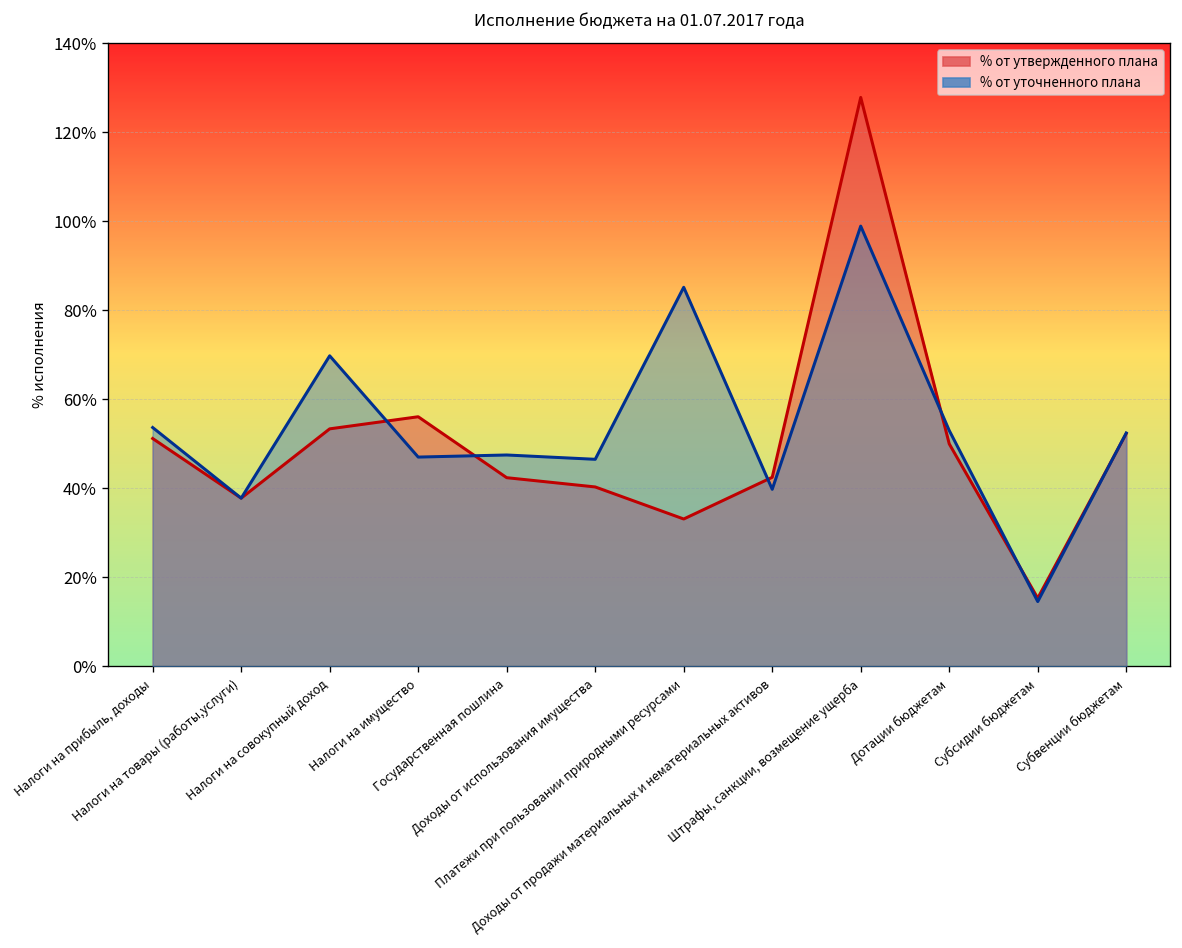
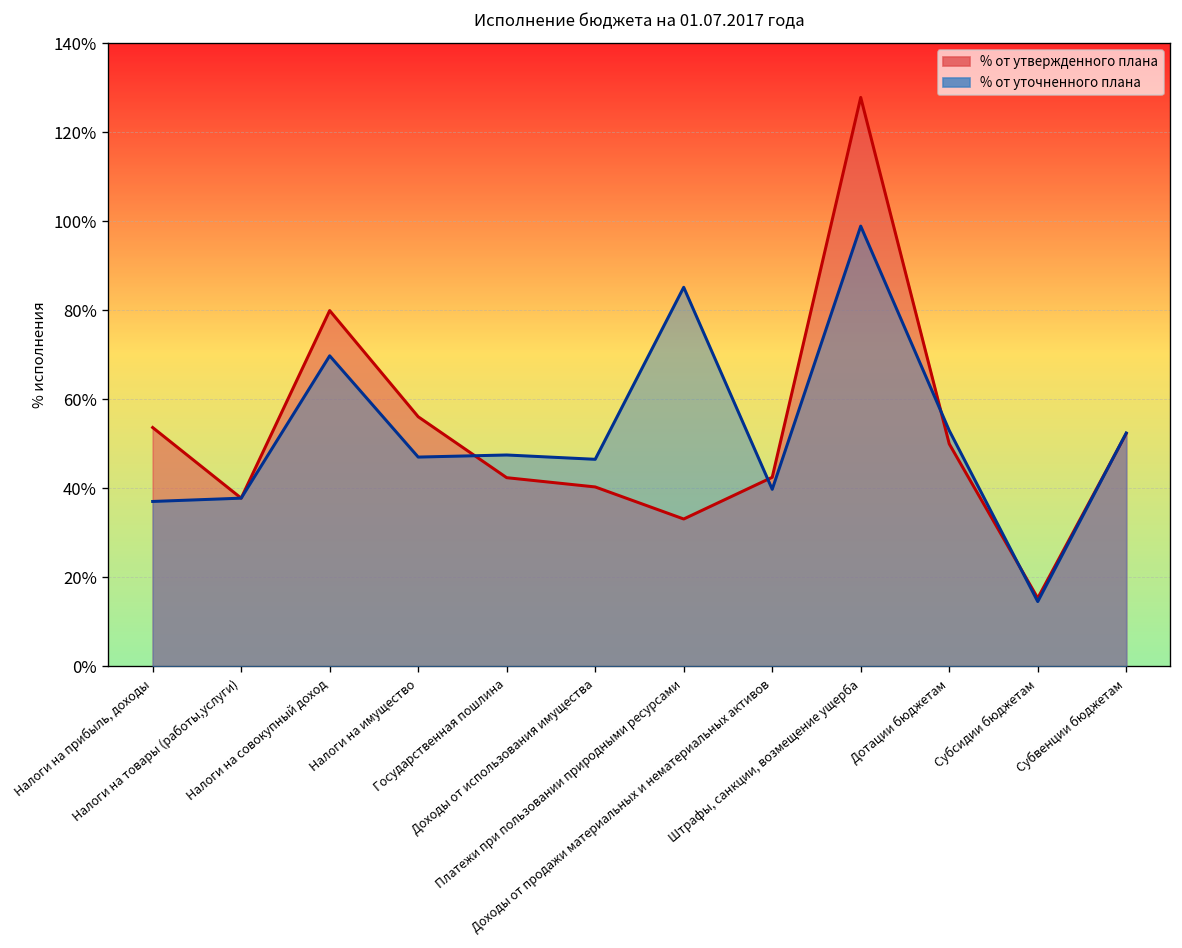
  {
    "% от утвержденного плана": {
-     "Налоги на прибыль, доходы": "51%",
-     "Налоги на совокупный доход": "53%",
+     "Налоги на прибыль, доходы": "54%",
+     "Налоги на совокупный доход": "80%",
      "Налоги на имущество": "56%",
      "Государственная пошлина": "42%",
      "Доходы от использования имущества": "40%",
      "Платежи при пользовании природными ресурсами": "33%",
      "Доходы от продажи материальных и нематериальных активов": "42%",
      "Штрафы, санкции, возмещение ущерба": "128%",
      "Дотации бюджетам": "50%",
      "Субсидии бюджетам": "15%"
    },
    "% от уточненного плана": {
-     "Налоги на прибыль, доходы": "54%",
+     "Налоги на прибыль, доходы": "37%",
      "Налоги на совокупный доход": "70%",
      "Налоги на имущество": "47%",
      "Государственная пошлина": "48%",
      "Доходы от использования имущества": "47%",
      "Платежи при пользовании природными ресурсами": "85%",
      "Доходы от продажи материальных и нематериальных активов": "40%",
      "Штрафы, санкции, возмещение ущерба": "99%",
      "Дотации бюджетам": "53%",
      "Субсидии бюджетам": "15%"
    }
  }
